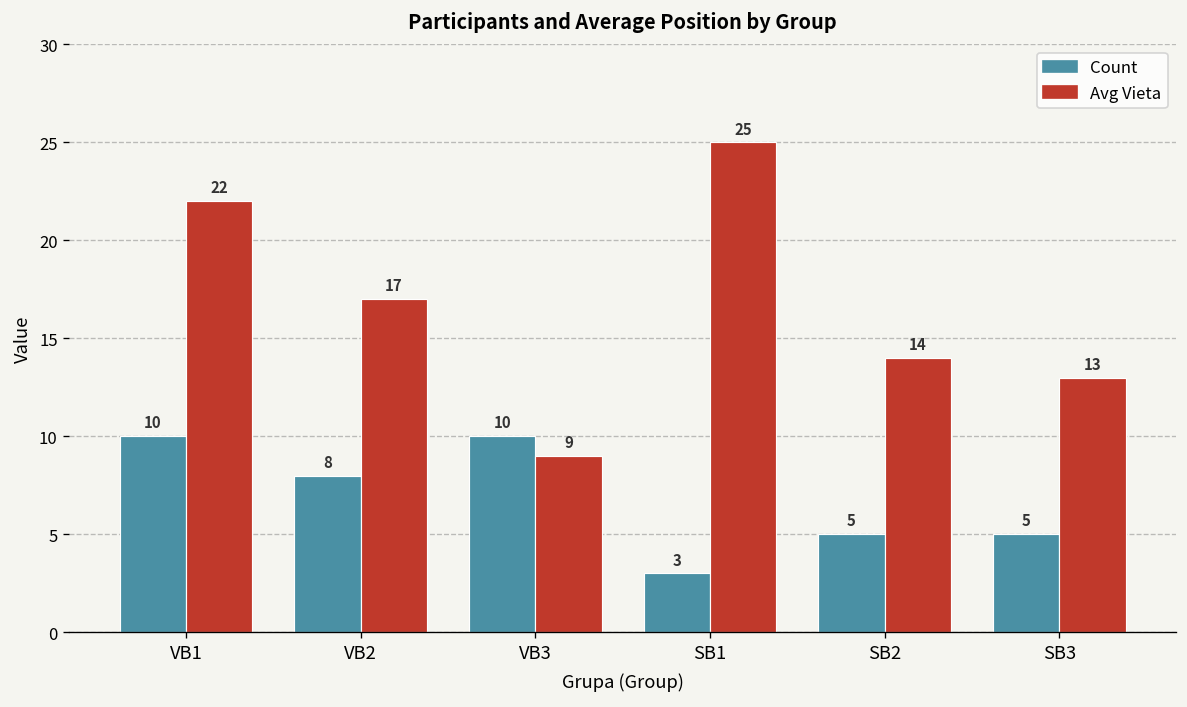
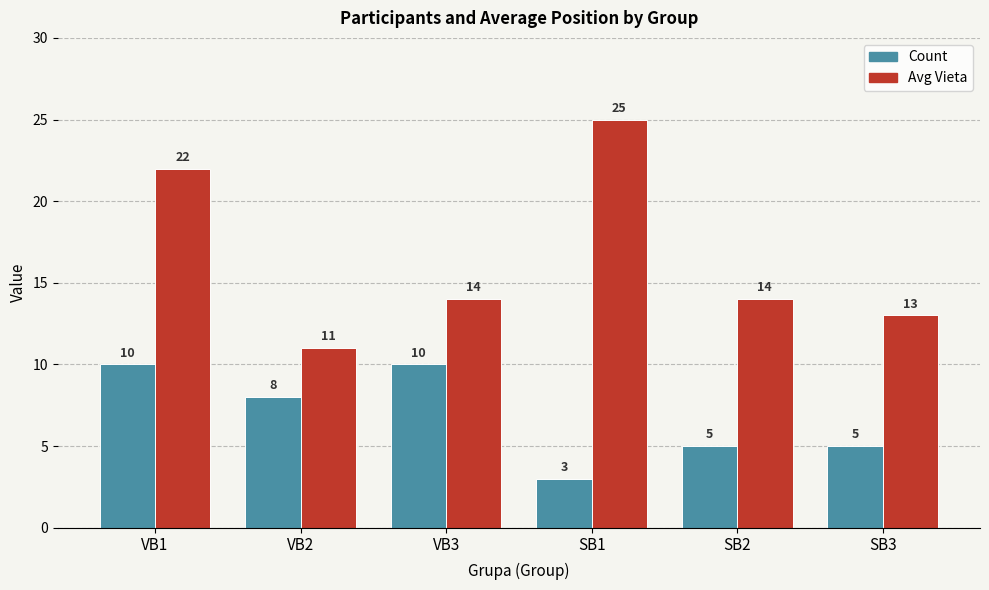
  {
    "Count": {
      "VB1": 10,
      "VB2": 8,
      "VB3": 10,
      "SB1": 3,
      "SB2": 5,
      "SB3": 5
    },
    "Avg Vieta": {
      "VB1": 22,
-     "VB2": 17,
-     "VB3": 9,
+     "VB2": 11,
+     "VB3": 14,
      "SB1": 25,
      "SB2": 14,
      "SB3": 13
    }
  }
